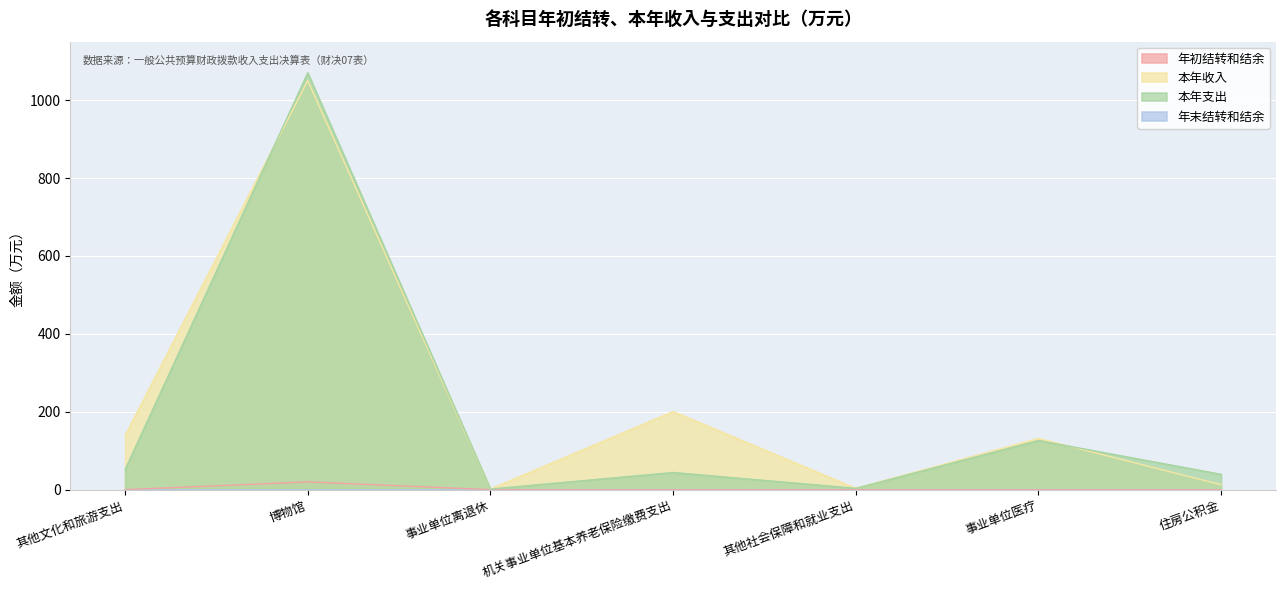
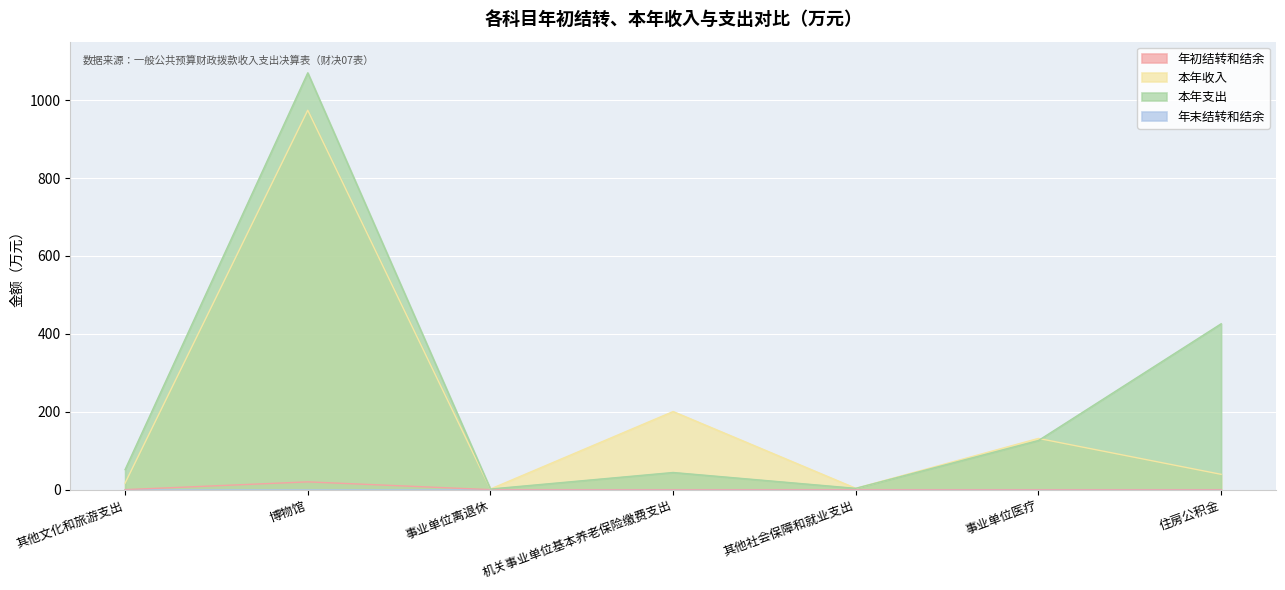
  {
    "年初结转和结余": {
      "博物馆": 20
    },
    "本年收入": {
-     "其他文化和旅游支出": 140,
-     "博物馆": 1050,
+     "其他文化和旅游支出": 20,
+     "博物馆": 970,
      "机关事业单位基本养老保险缴费支出": 200,
-     "住房公积金": 10
+     "住房公积金": 40
    },
    "本年支出": {
      "其他文化和旅游支出": 50,
      "博物馆": 1070,
      "机关事业单位基本养老保险缴费支出": 40,
-     "住房公积金": 40
+     "住房公积金": 430
    },
    "年末结转和结余": {
      "博物馆": 0
    }
  }
